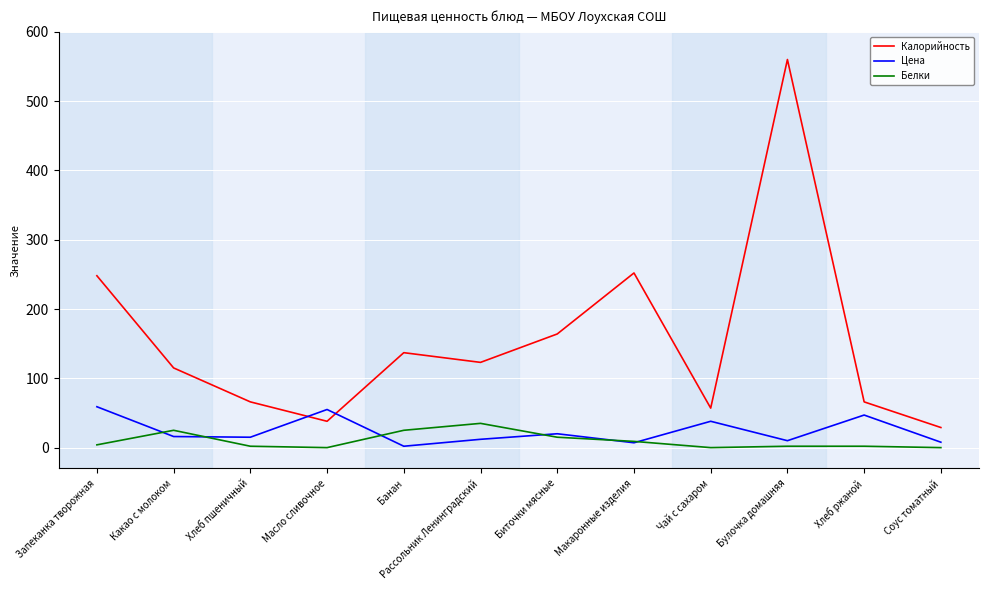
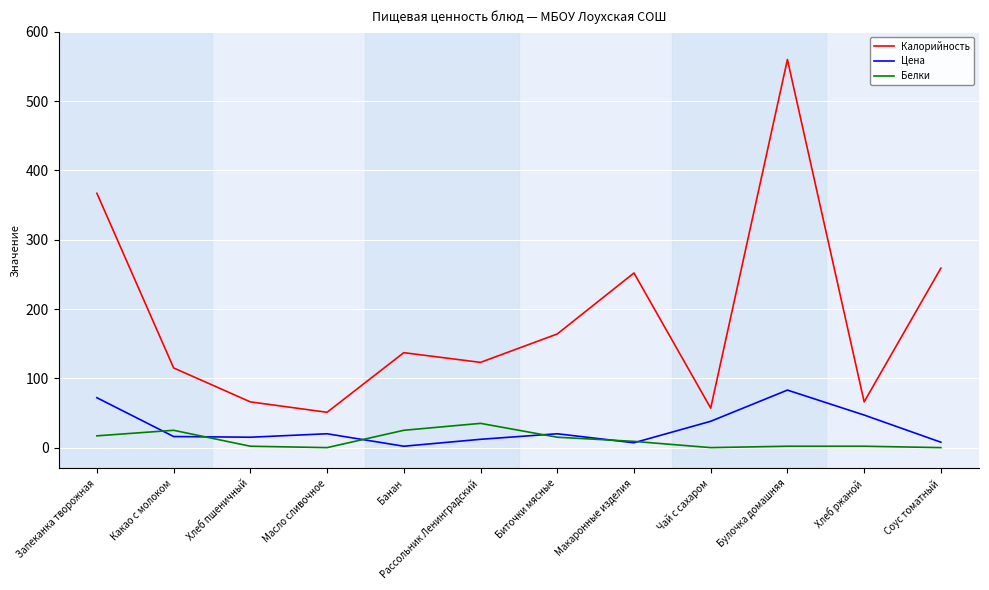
  {
    "Калорийность": {
-     "Запеканка творожная": 250,
+     "Запеканка творожная": 370,
      "Какао с молоком": 120,
      "Хлеб пшеничный": 70,
-     "Масло сливочное": 40,
+     "Масло сливочное": 50,
      "Банан": 140,
      "Рассольник Ленинградский": 120,
      "Биточки мясные": 160,
      "Макаронные изделия": 250,
      "Чай с сахаром": 60,
      "Булочка домашняя": 560,
      "Хлеб ржаной": 70,
-     "Соус томатный": 30
+     "Соус томатный": 260
    },
    "Цена": {
-     "Запеканка творожная": 60,
+     "Запеканка творожная": 70,
      "Какао с молоком": 20,
      "Хлеб пшеничный": 20,
-     "Масло сливочное": 60,
+     "Масло сливочное": 20,
      "Банан": 0,
      "Рассольник Ленинградский": 10,
      "Биточки мясные": 20,
      "Чай с сахаром": 40,
-     "Булочка домашняя": 10,
+     "Булочка домашняя": 80,
      "Хлеб ржаной": 50,
      "Соус томатный": 10
    },
    "Белки": {
-     "Запеканка творожная": 0,
+     "Запеканка творожная": 20,
      "Какао с молоком": 30,
      "Хлеб пшеничный": 0,
      "Масло сливочное": 0,
      "Банан": 30,
      "Рассольник Ленинградский": 40,
      "Биточки мясные": 20,
      "Чай с сахаром": 0,
      "Булочка домашняя": 0,
      "Хлеб ржаной": 0,
      "Соус томатный": 0
    }
  }
